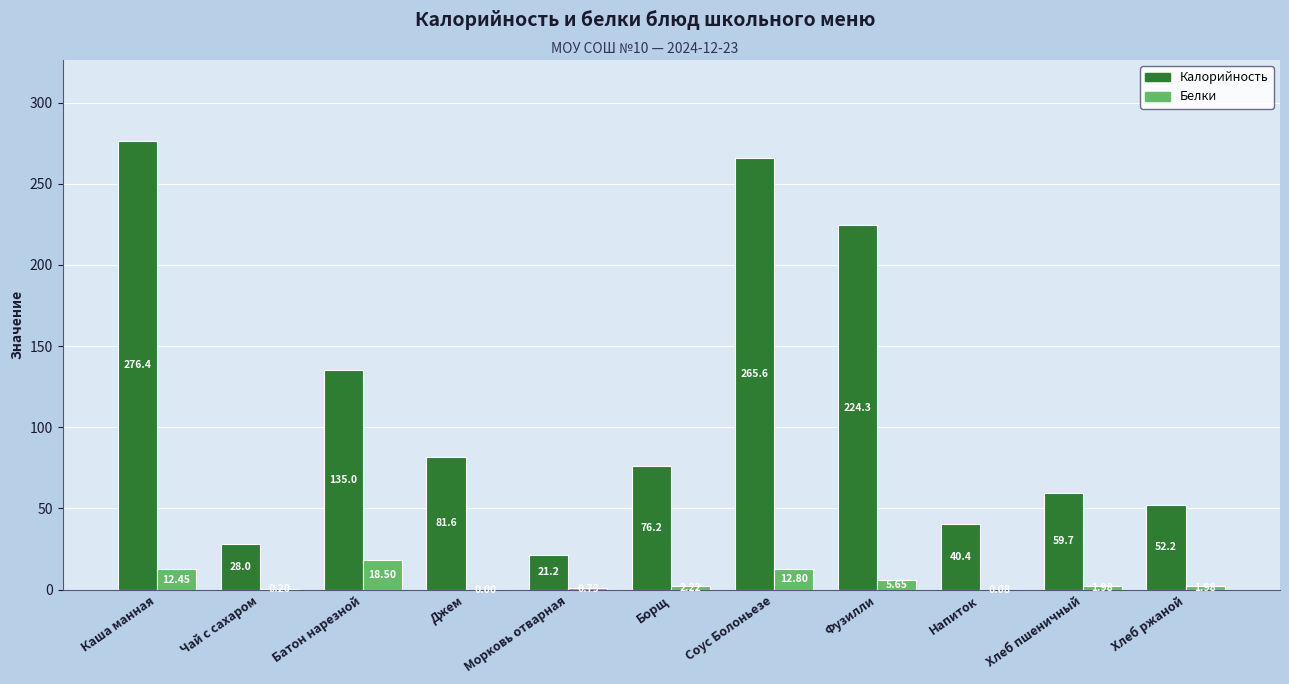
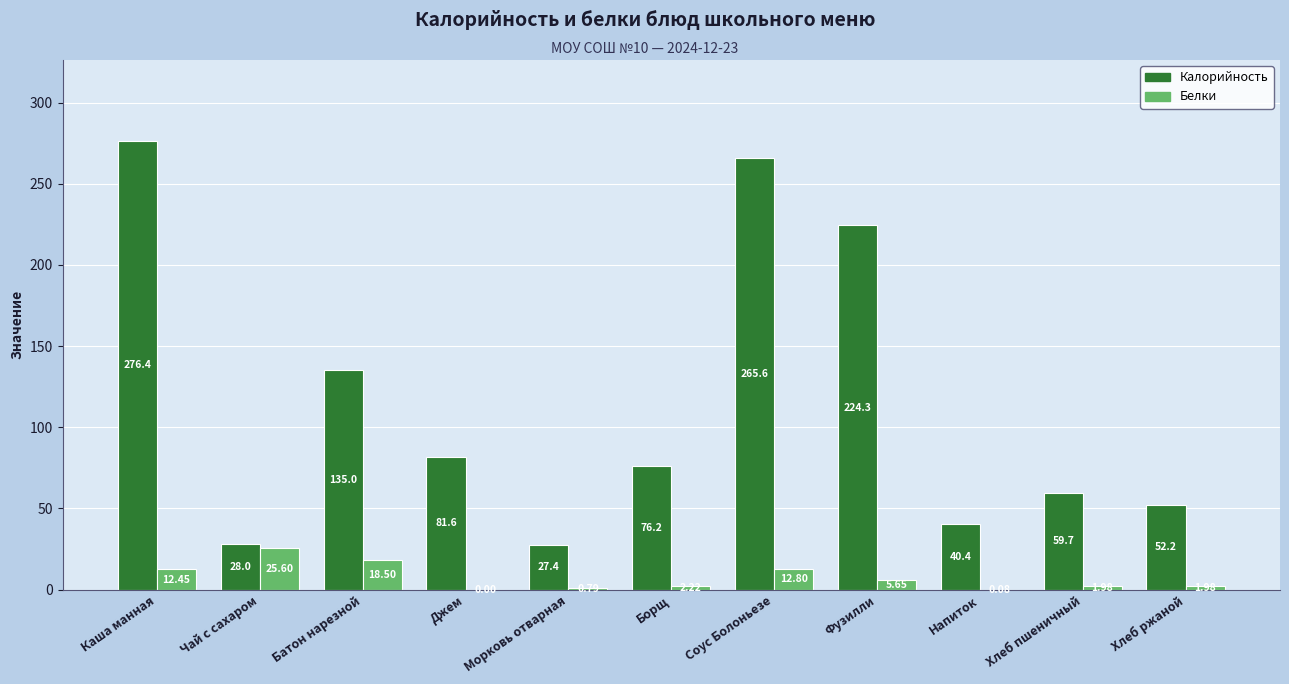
  {
    "Калорийность": {
      "Каша манная": 276.4,
      "Чай с сахаром": 28.0,
      "Батон нарезной": 135.0,
      "Джем": 81.6,
-     "Морковь отварная": 21.2,
+     "Морковь отварная": 27.4,
      "Борщ": 76.2,
      "Соус Болоньезе": 265.6,
      "Фузилли": 224.3,
      "Напиток": 40.4,
      "Хлеб пшеничный": 59.7,
      "Хлеб ржаной": 52.2
    },
    "Белки": {
-     "Чай с сахаром": 0,
+     "Чай с сахаром": 26,
      "Джем": 0,
      "Борщ": 2
    }
  }
